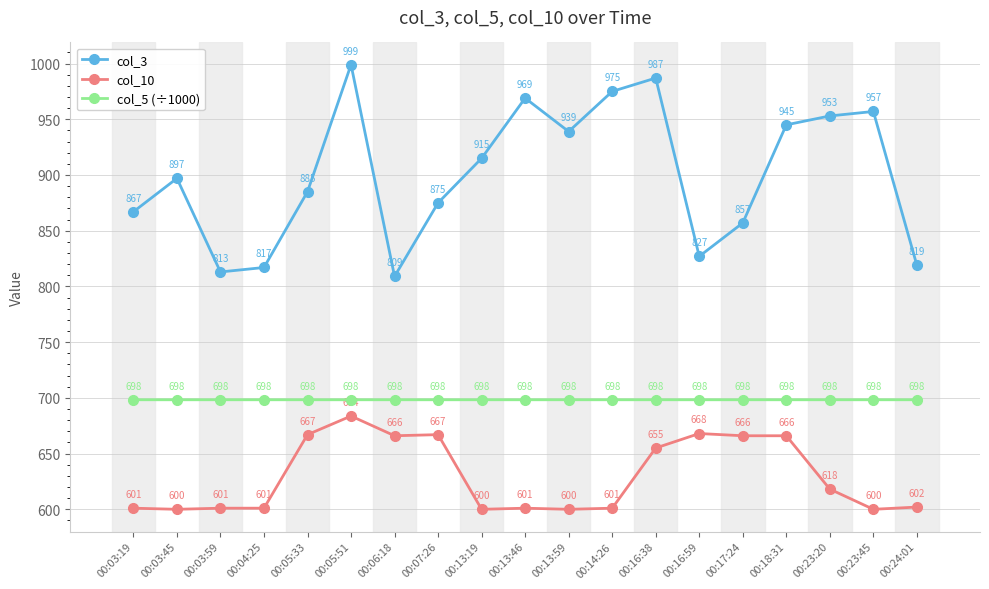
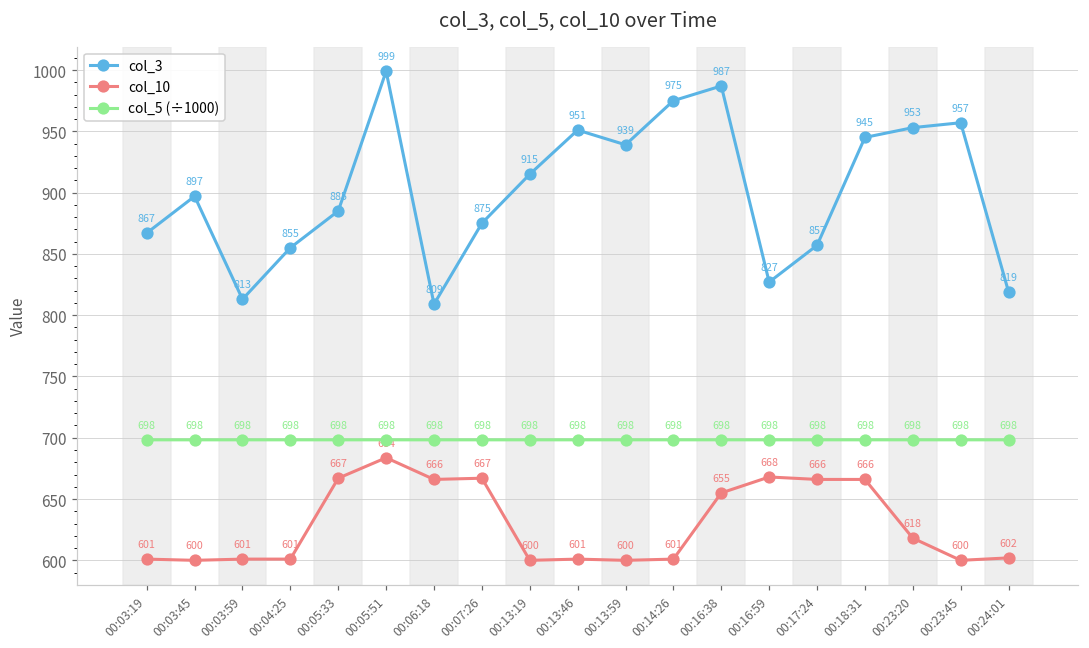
  {
    "col_3": {
      "00:03:19": 867,
      "00:03:45": 897,
      "00:03:59": 813,
-     "00:04:25": 817,
+     "00:04:25": 855,
      "00:05:33": 885,
      "00:05:51": 999,
      "00:06:18": 809,
      "00:07:26": 875,
      "00:13:19": 915,
-     "00:13:46": 969,
+     "00:13:46": 951,
      "00:13:59": 939,
      "00:14:26": 975,
      "00:16:38": 987,
      "00:16:59": 827,
      "00:17:24": 857,
      "00:18:31": 945,
      "00:23:20": 953,
      "00:23:45": 957,
      "00:24:01": 819
    },
    "col_10": {
      "00:03:19": 601,
      "00:03:45": 600,
      "00:03:59": 601,
      "00:04:25": 601,
      "00:05:33": 667,
      "00:06:18": 666,
      "00:07:26": 667,
      "00:13:19": 600,
      "00:13:46": 601,
      "00:13:59": 600,
      "00:14:26": 601,
      "00:16:38": 655,
      "00:16:59": 668,
      "00:17:24": 666,
      "00:18:31": 666,
      "00:23:20": 618,
      "00:23:45": 600,
      "00:24:01": 602
    },
    "col_5 (÷1000)": {
      "00:03:19": 698,
      "00:03:45": 698,
      "00:03:59": 698,
      "00:04:25": 698,
      "00:05:33": 698,
      "00:05:51": 698,
      "00:06:18": 698,
      "00:07:26": 698,
      "00:13:19": 698,
      "00:13:46": 698,
      "00:13:59": 698,
      "00:14:26": 698,
      "00:16:38": 698,
      "00:16:59": 698,
      "00:17:24": 698,
      "00:18:31": 698,
      "00:23:20": 698,
      "00:23:45": 698,
      "00:24:01": 698
    }
  }
